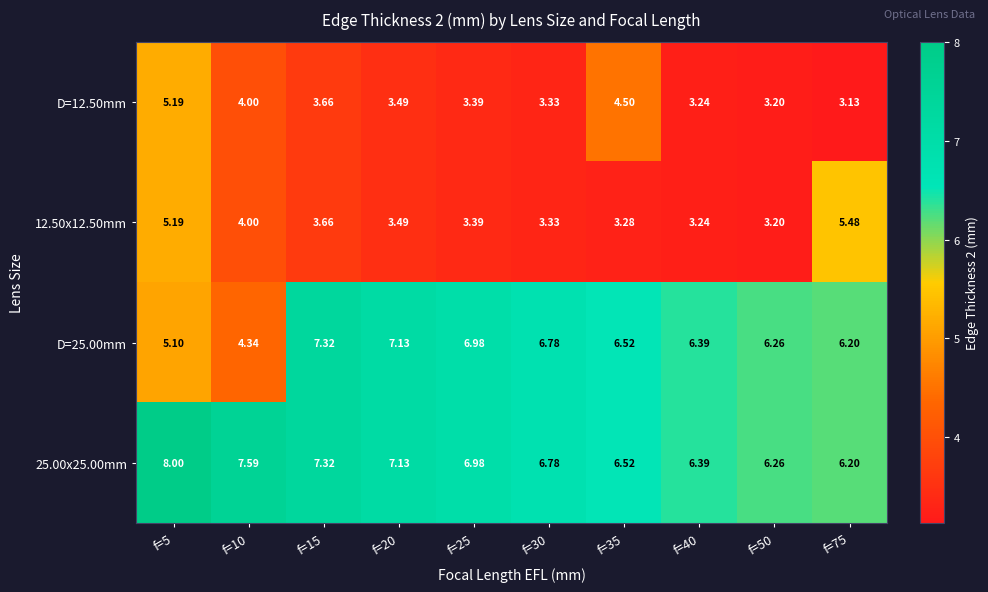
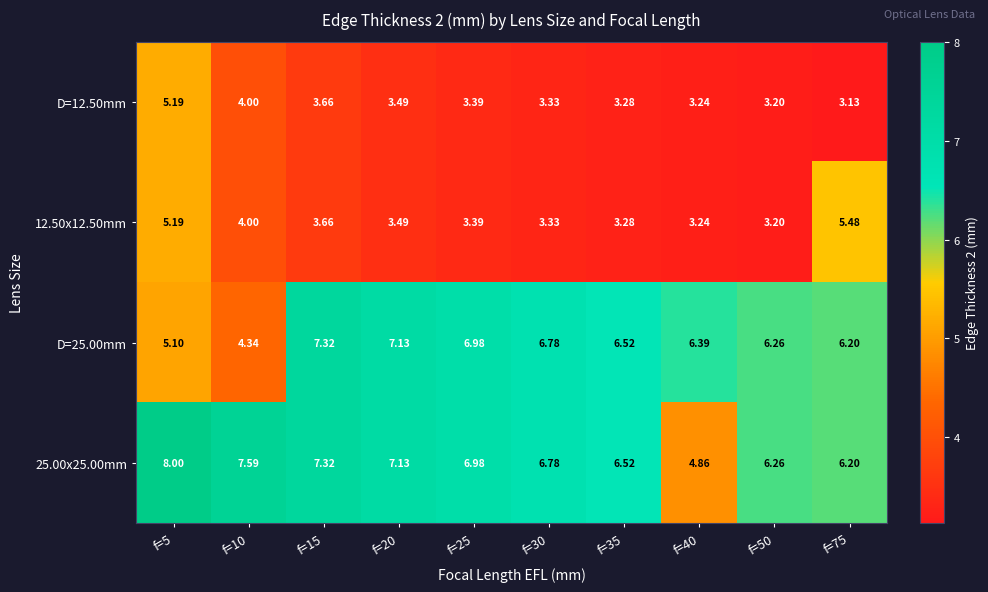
  {
    "D=12.50mm": {
      "f=5": 5.19,
      "f=10": 4.00,
      "f=15": 3.66,
      "f=20": 3.49,
      "f=25": 3.39,
      "f=30": 3.33,
-     "f=35": 4.50,
+     "f=35": 3.28,
      "f=40": 3.24,
      "f=50": 3.20,
      "f=75": 3.13
    },
    "12.50x12.50mm": {
      "f=5": 5.19,
      "f=10": 4.00,
      "f=15": 3.66,
      "f=20": 3.49,
      "f=25": 3.39,
      "f=30": 3.33,
      "f=35": 3.28,
      "f=40": 3.24,
      "f=50": 3.20,
      "f=75": 5.48
    },
    "D=25.00mm": {
      "f=5": 5.10,
      "f=10": 4.34,
      "f=15": 7.32,
      "f=20": 7.13,
      "f=25": 6.98,
      "f=30": 6.78,
      "f=35": 6.52,
      "f=40": 6.39,
      "f=50": 6.26,
      "f=75": 6.20
    },
    "25.00x25.00mm": {
      "f=5": 8.00,
      "f=10": 7.59,
      "f=15": 7.32,
      "f=20": 7.13,
      "f=25": 6.98,
      "f=30": 6.78,
      "f=35": 6.52,
-     "f=40": 6.39,
+     "f=40": 4.86,
      "f=50": 6.26,
      "f=75": 6.20
    }
  }
